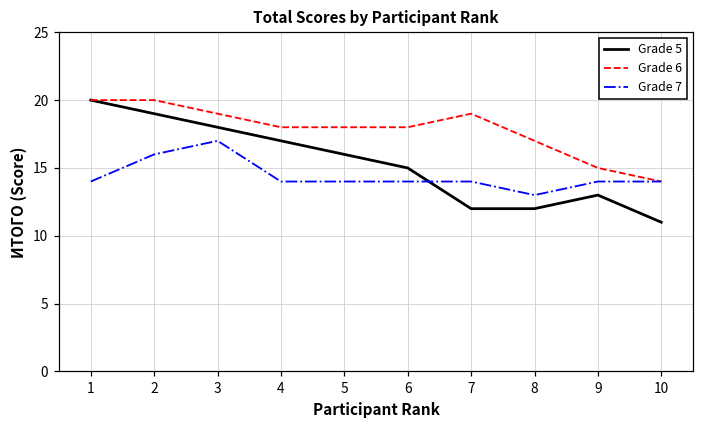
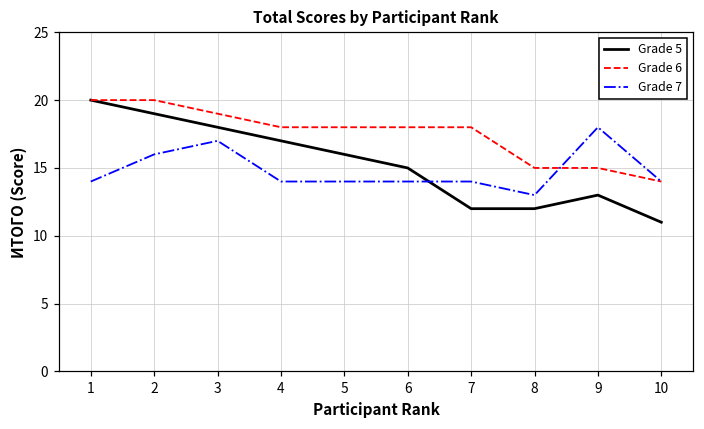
  {
    "Grade 5": {
      "2": 19,
      "3": 18,
      "4": 17,
      "5": 16,
      "6": 15,
      "7": 12,
      "8": 12,
      "9": 13,
      "10": 11
    },
    "Grade 6": {
      "2": 20,
      "3": 19,
      "4": 18,
      "5": 18,
      "6": 18,
-     "7": 19,
-     "8": 17,
+     "7": 18,
+     "8": 15,
      "9": 15
    },
    "Grade 7": {
      "1": 14,
      "2": 16,
      "3": 17,
      "4": 14,
      "5": 14,
      "6": 14,
      "7": 14,
      "8": 13,
-     "9": 14
+     "9": 18
    }
  }
